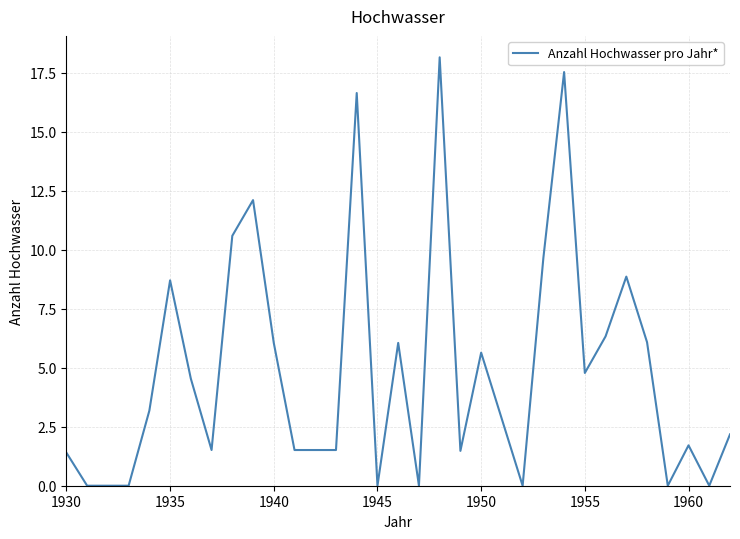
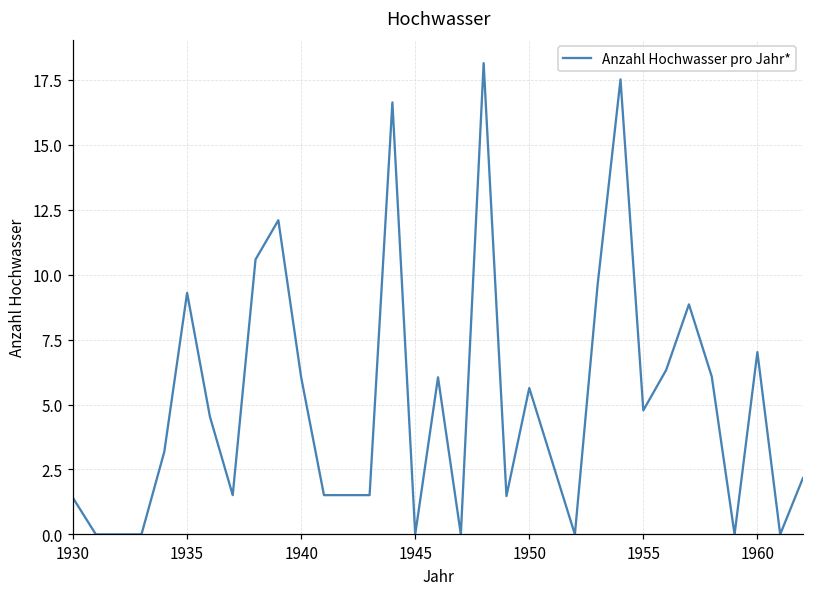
  {
    "1930": 1.4,
-   "1935": 8.7,
+   "1935": 9.3,
    "1940": 6.0,
    "1945": 0.0,
    "1950": 5.6,
    "1955": 4.8,
-   "1960": 1.7
+   "1960": 7.0
  }
